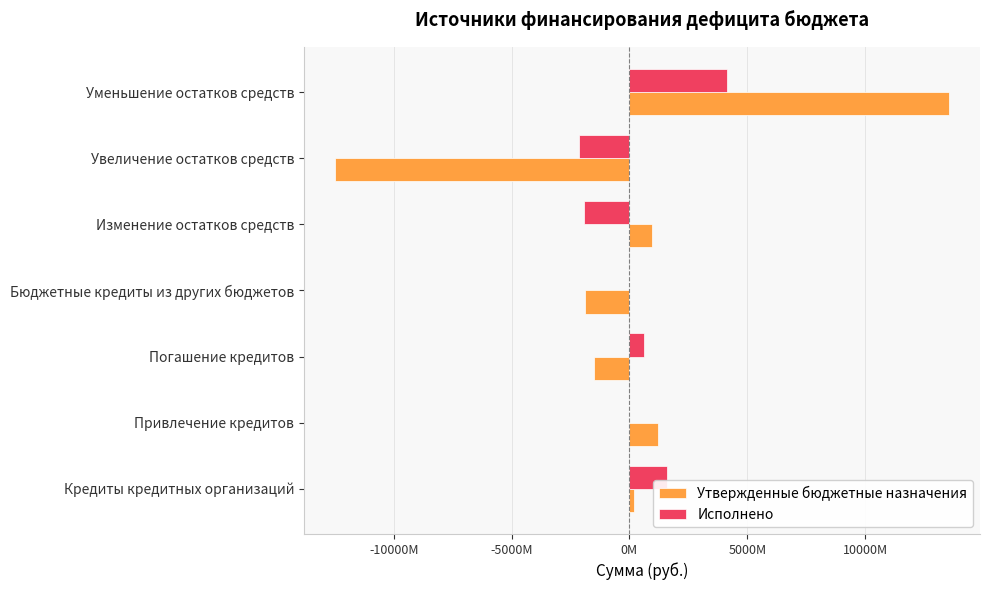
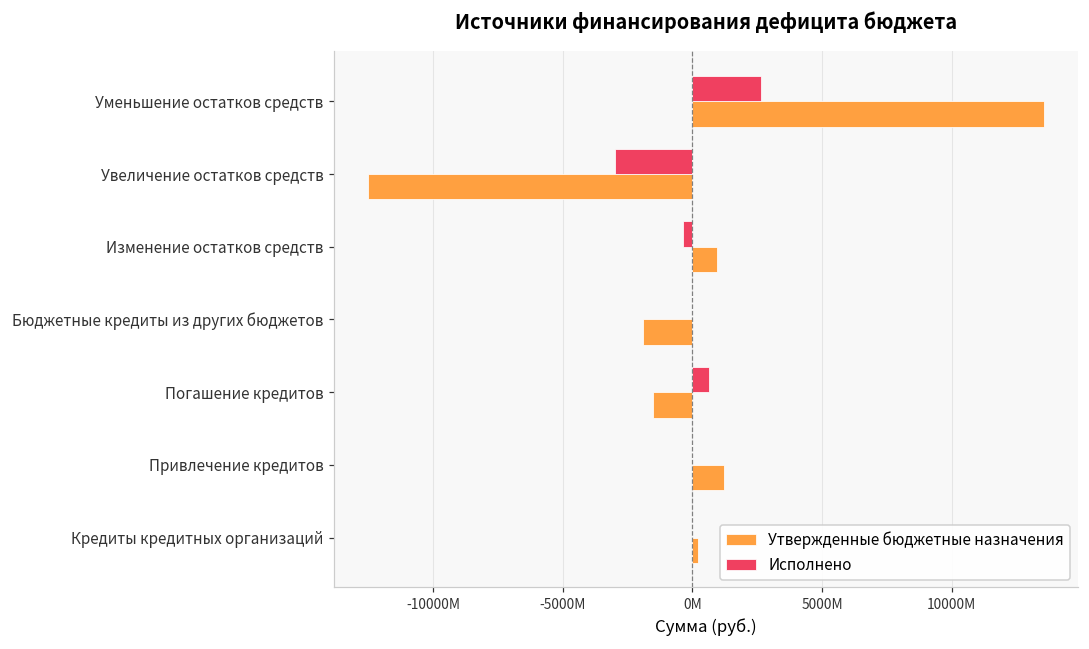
  {
    "Утвержденные бюджетные назначения": {
      "Уменьшение остатков средств": "13600М",
      "Увеличение остатков средств": "-12500М",
      "Изменение остатков средств": "1000М",
      "Бюджетные кредиты из других бюджетов": "-1900М",
      "Погашение кредитов": "-1500М",
      "Привлечение кредитов": "1200М",
      "Кредиты кредитных организаций": "200М"
    },
    "Исполнено": {
-     "Уменьшение остатков средств": "4100М",
-     "Увеличение остатков средств": "-2200М",
-     "Изменение остатков средств": "-1900М",
+     "Уменьшение остатков средств": "2600М",
+     "Увеличение остатков средств": "-3000М",
+     "Изменение остатков средств": "-400М",
      "Бюджетные кредиты из других бюджетов": "0М",
      "Погашение кредитов": "600М",
      "Привлечение кредитов": "0М",
-     "Кредиты кредитных организаций": "1600М"
+     "Кредиты кредитных организаций": "0М"
    }
  }
